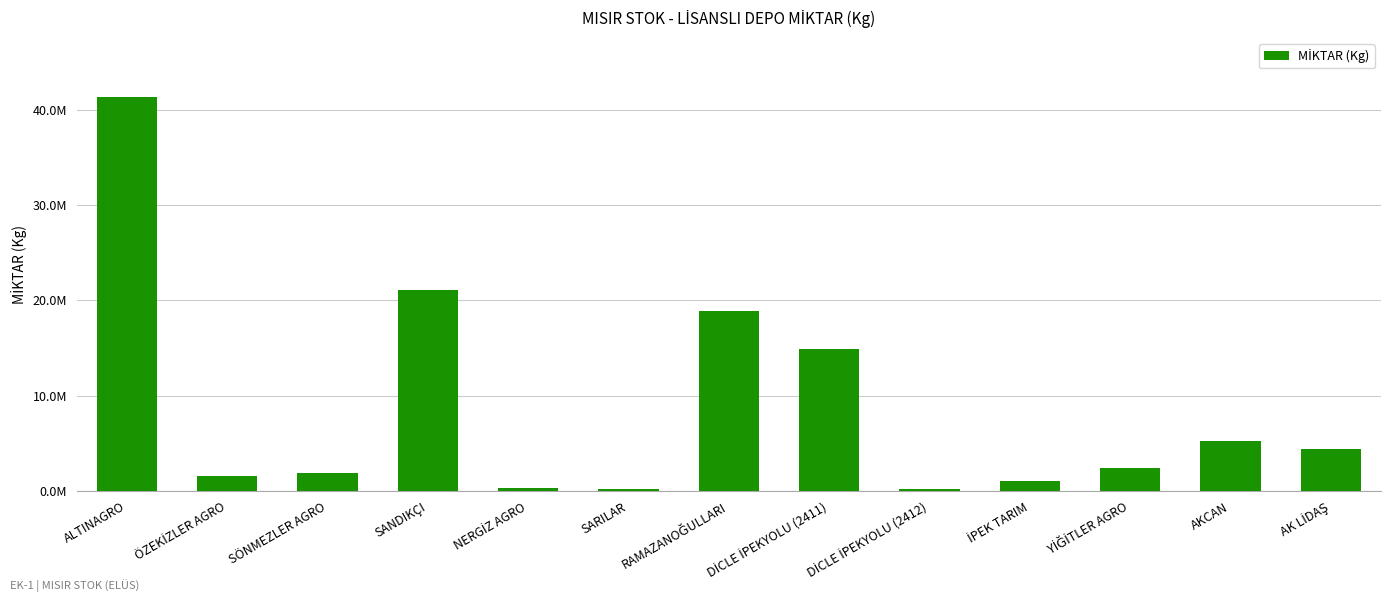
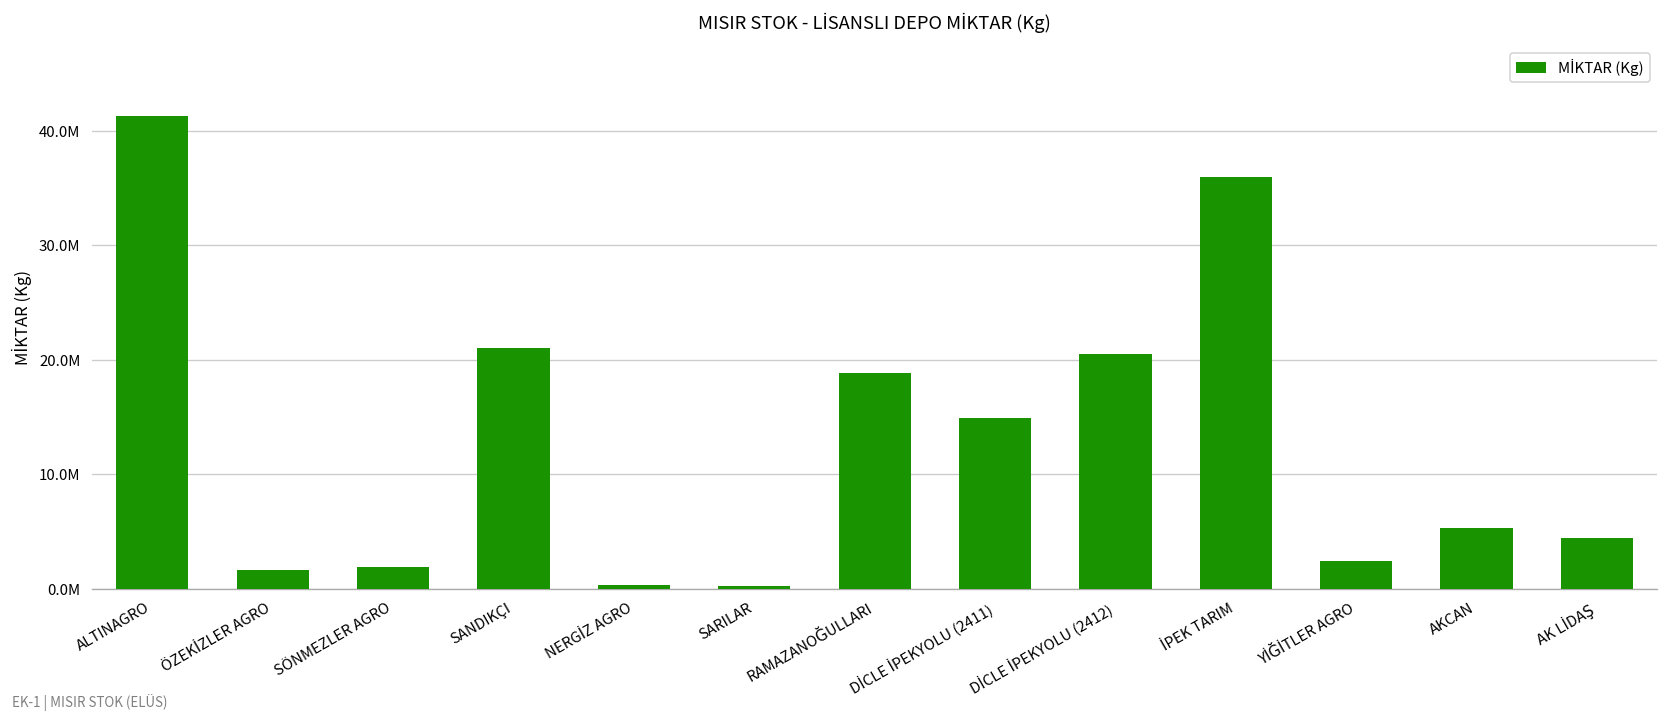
  {
    "ALTINAGRO": 41000000,
    "ÖZEKİZLER AGRO": 2000000,
    "SÖNMEZLER AGRO": 2000000,
    "SANDIKÇI": 21000000,
    "NERGİZ AGRO": 0,
    "RAMAZANOĞULLARI": 19000000,
    "DİCLE İPEKYOLU (2411)": 15000000,
-   "DİCLE İPEKYOLU (2412)": 0,
-   "İPEK TARIM": 1000000,
+   "DİCLE İPEKYOLU (2412)": 20000000,
+   "İPEK TARIM": 36000000,
    "YİĞİTLER AGRO": 2000000,
    "AKCAN": 5000000,
    "AK LİDAŞ": 4000000
  }
